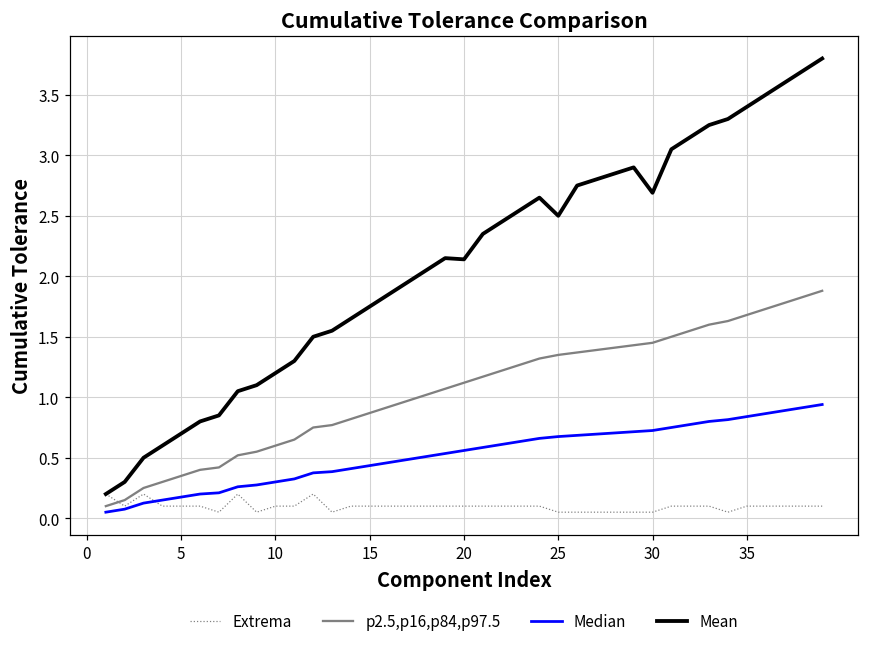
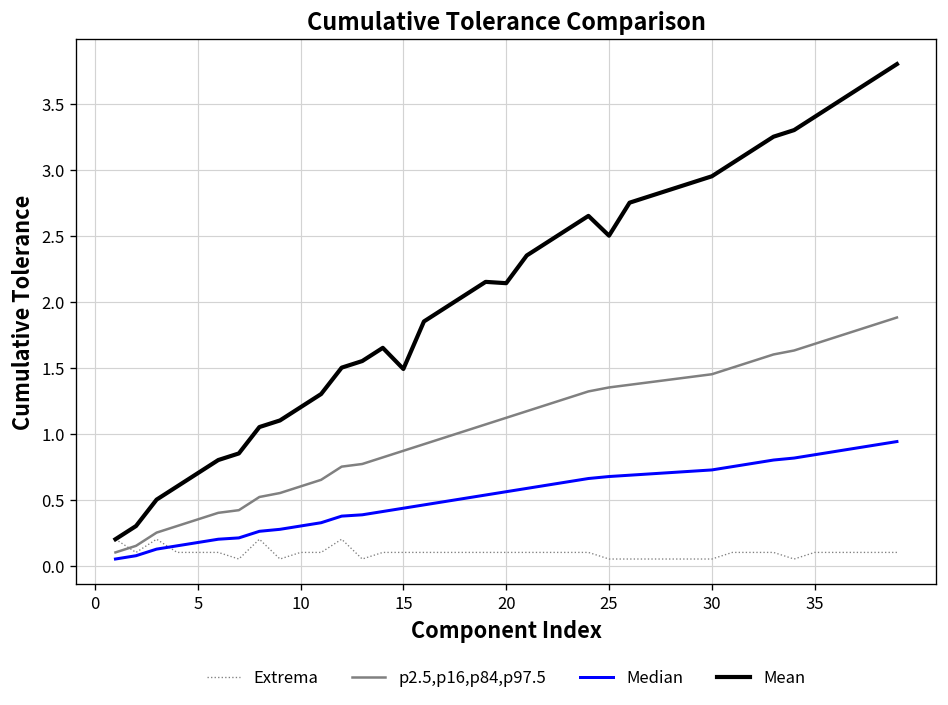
  {
    "Median": {
      "5": 0.18,
      "10": 0.30,
      "15": 0.44,
      "20": 0.56,
      "25": 0.68,
      "30": 0.73,
      "35": 0.84
    },
    "Mean": {
      "5": 0.70,
      "10": 1.20,
-     "15": 1.75,
+     "15": 1.49,
      "20": 2.14,
      "25": 2.50,
-     "30": 2.69,
+     "30": 2.95,
      "35": 3.40
    }
  }
